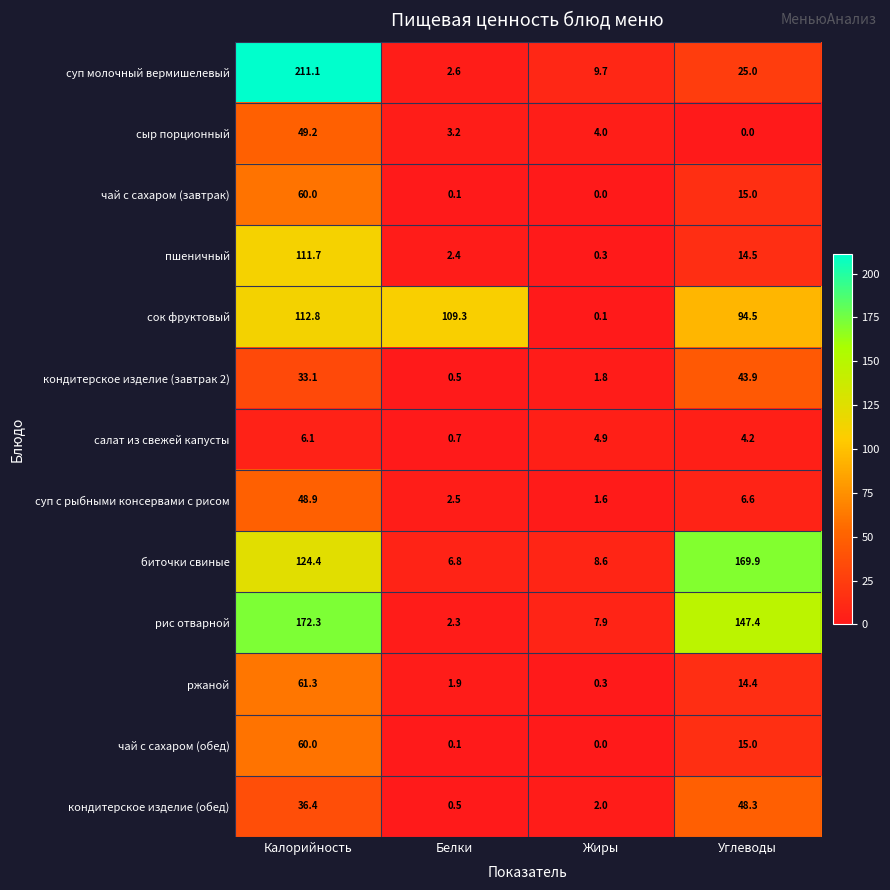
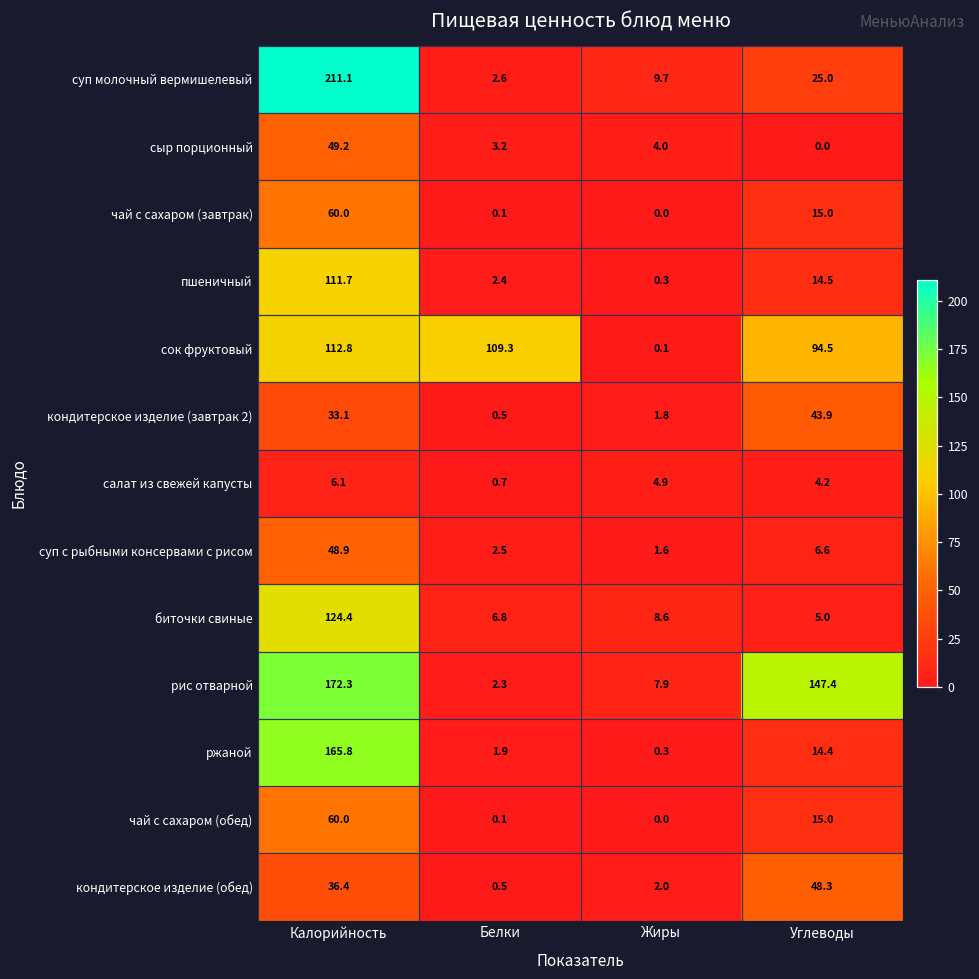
  {
    "суп молочный вермишелевый": {
      "Калорийность": 211.1,
      "Белки": 2.6,
      "Жиры": 9.7,
      "Углеводы": 25.0
    },
    "сыр порционный": {
      "Калорийность": 49.2,
      "Белки": 3.2,
      "Жиры": 4.0,
      "Углеводы": 0.0
    },
    "чай с сахаром (завтрак)": {
      "Калорийность": 60.0,
      "Белки": 0.1,
      "Жиры": 0.0,
      "Углеводы": 15.0
    },
    "пшеничный": {
      "Калорийность": 111.7,
      "Белки": 2.4,
      "Жиры": 0.3,
      "Углеводы": 14.5
    },
    "сок фруктовый": {
      "Калорийность": 112.8,
      "Белки": 109.3,
      "Жиры": 0.1,
      "Углеводы": 94.5
    },
    "кондитерское изделие (завтрак 2)": {
      "Калорийность": 33.1,
      "Белки": 0.5,
      "Жиры": 1.8,
      "Углеводы": 43.9
    },
    "салат из свежей капусты": {
      "Калорийность": 6.1,
      "Белки": 0.7,
      "Жиры": 4.9,
      "Углеводы": 4.2
    },
    "суп с рыбными консервами с рисом": {
      "Калорийность": 48.9,
      "Белки": 2.5,
      "Жиры": 1.6,
      "Углеводы": 6.6
    },
    "биточки свиные": {
      "Калорийность": 124.4,
      "Белки": 6.8,
      "Жиры": 8.6,
-     "Углеводы": 169.9
+     "Углеводы": 5.0
    },
    "рис отварной": {
      "Калорийность": 172.3,
      "Белки": 2.3,
      "Жиры": 7.9,
      "Углеводы": 147.4
    },
    "ржаной": {
-     "Калорийность": 61.3,
+     "Калорийность": 165.8,
      "Белки": 1.9,
      "Жиры": 0.3,
      "Углеводы": 14.4
    },
    "чай с сахаром (обед)": {
      "Калорийность": 60.0,
      "Белки": 0.1,
      "Жиры": 0.0,
      "Углеводы": 15.0
    },
    "кондитерское изделие (обед)": {
      "Калорийность": 36.4,
      "Белки": 0.5,
      "Жиры": 2.0,
      "Углеводы": 48.3
    }
  }
